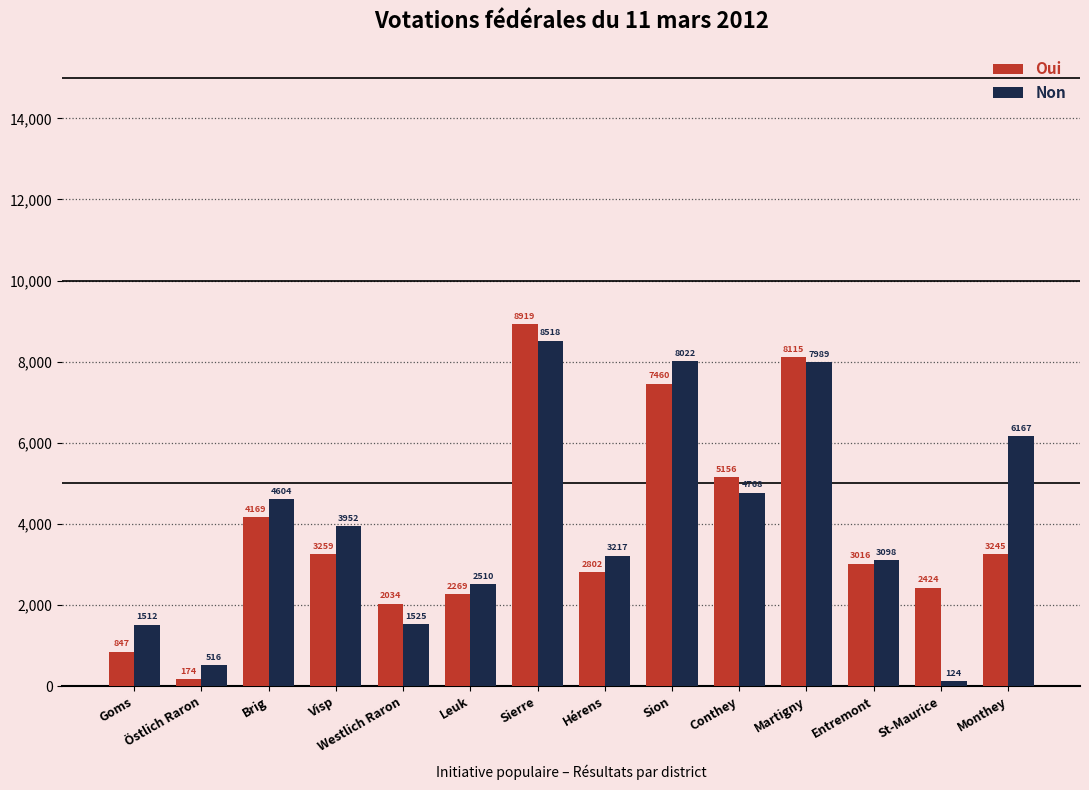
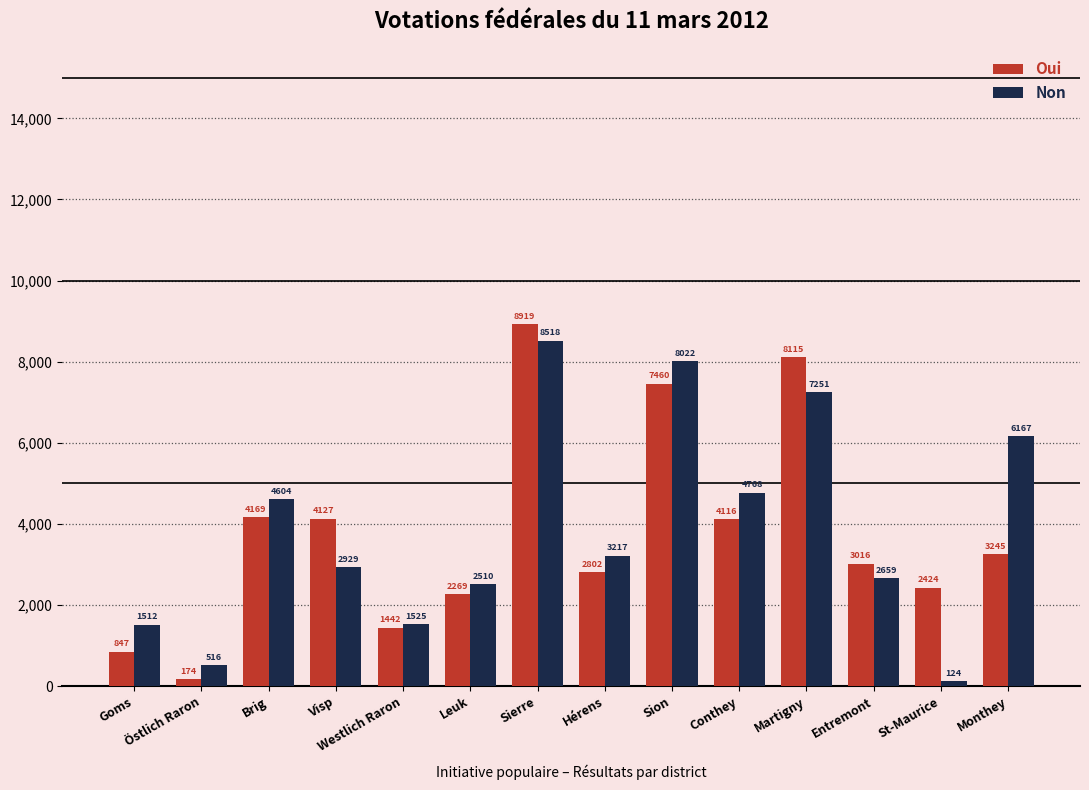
  {
    "Oui": {
      "Goms": 847,
      "Östlich Raron": 174,
      "Brig": 4169,
-     "Visp": 3259,
-     "Westlich Raron": 2034,
+     "Visp": 4127,
+     "Westlich Raron": 1442,
      "Leuk": 2269,
      "Sierre": 8919,
      "Hérens": 2802,
      "Sion": 7460,
-     "Conthey": 5156,
+     "Conthey": 4116,
      "Martigny": 8115,
      "Entremont": 3016,
      "St-Maurice": 2424,
      "Monthey": 3245
    },
    "Non": {
      "Goms": 1512,
      "Östlich Raron": 516,
      "Brig": 4604,
-     "Visp": 3952,
+     "Visp": 2929,
      "Westlich Raron": 1525,
      "Leuk": 2510,
      "Sierre": 8518,
      "Hérens": 3217,
      "Sion": 8022,
      "Conthey": 4768,
-     "Martigny": 7989,
-     "Entremont": 3098,
+     "Martigny": 7251,
+     "Entremont": 2659,
      "St-Maurice": 124,
      "Monthey": 6167
    }
  }
